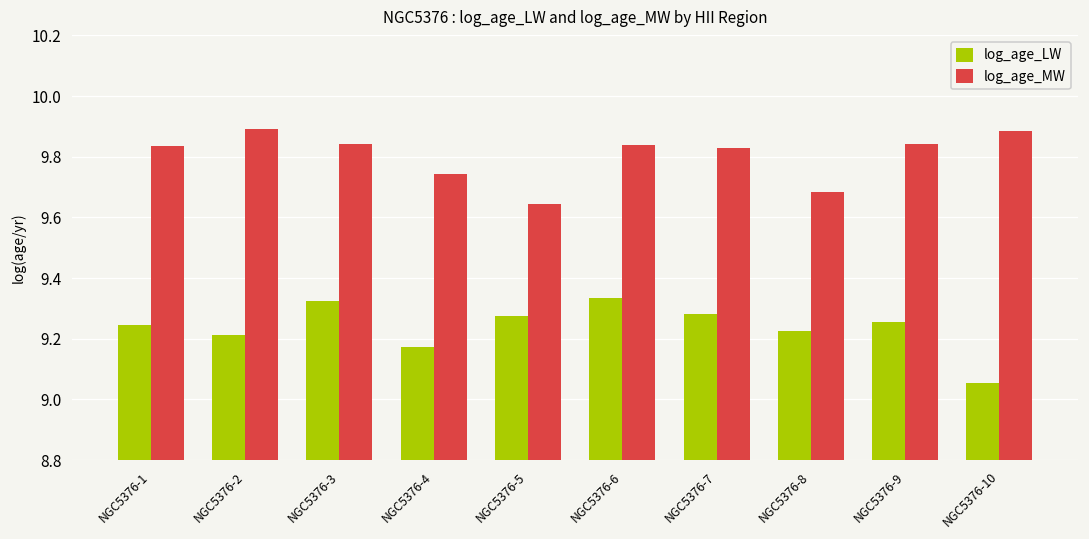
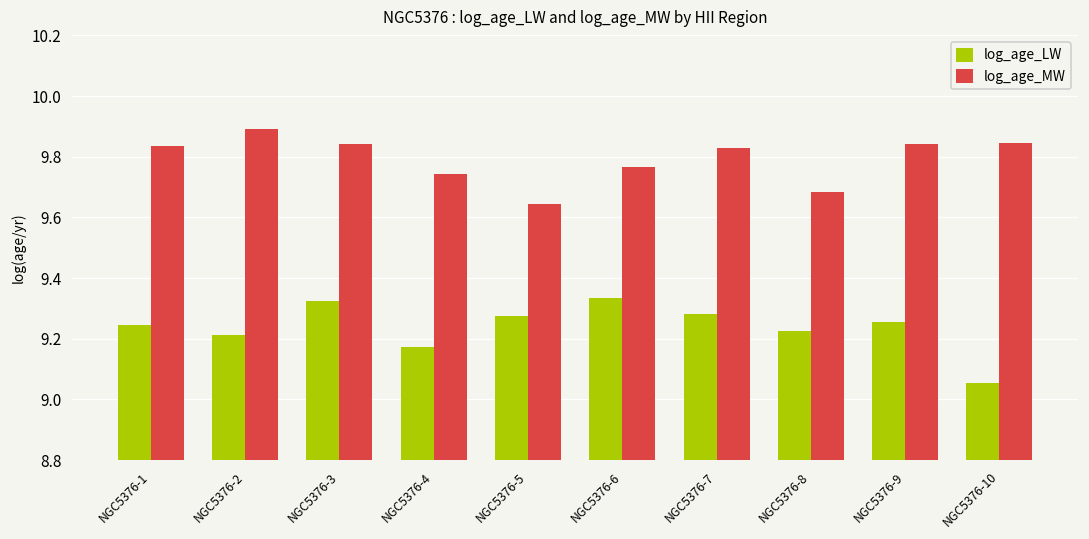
  {
    "log_age_LW": {
      "NGC5376-1": 9.25,
      "NGC5376-2": 9.21,
      "NGC5376-3": 9.32,
      "NGC5376-4": 9.17,
      "NGC5376-5": 9.28,
      "NGC5376-6": 9.33,
      "NGC5376-7": 9.28,
      "NGC5376-8": 9.23,
      "NGC5376-9": 9.25,
      "NGC5376-10": 9.05
    },
    "log_age_MW": {
      "NGC5376-1": 9.83,
      "NGC5376-2": 9.89,
      "NGC5376-3": 9.84,
      "NGC5376-4": 9.74,
      "NGC5376-5": 9.64,
-     "NGC5376-6": 9.84,
+     "NGC5376-6": 9.77,
      "NGC5376-7": 9.83,
      "NGC5376-8": 9.68,
      "NGC5376-9": 9.84,
-     "NGC5376-10": 9.89
+     "NGC5376-10": 9.85
    }
  }
